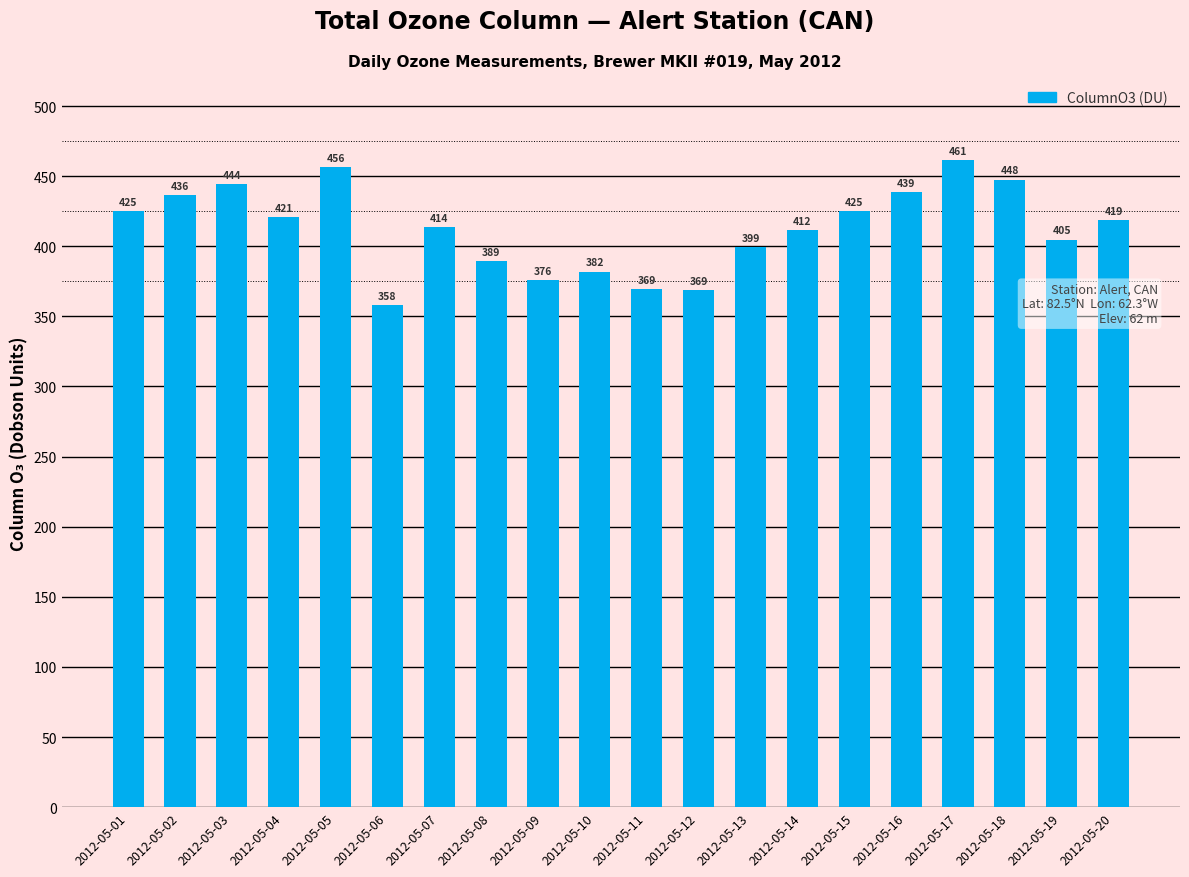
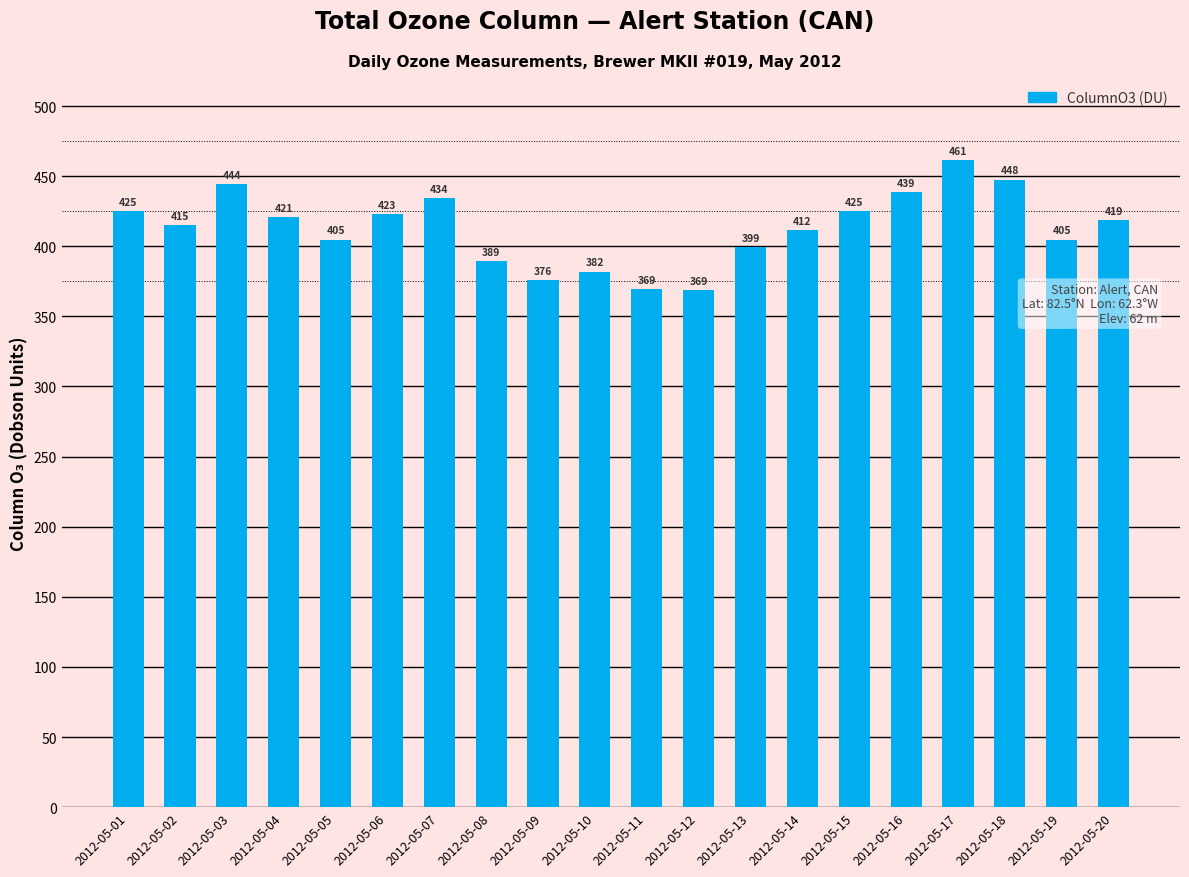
  {
    "2012-05-01": 425,
-   "2012-05-02": 436,
+   "2012-05-02": 415,
    "2012-05-03": 444,
    "2012-05-04": 421,
-   "2012-05-05": 456,
-   "2012-05-06": 358,
-   "2012-05-07": 414,
+   "2012-05-05": 405,
+   "2012-05-06": 423,
+   "2012-05-07": 434,
    "2012-05-08": 389,
    "2012-05-09": 376,
    "2012-05-10": 382,
    "2012-05-11": 369,
    "2012-05-12": 369,
    "2012-05-13": 399,
    "2012-05-14": 412,
    "2012-05-15": 425,
    "2012-05-16": 439,
    "2012-05-17": 461,
    "2012-05-18": 448,
    "2012-05-19": 405,
    "2012-05-20": 419
  }
